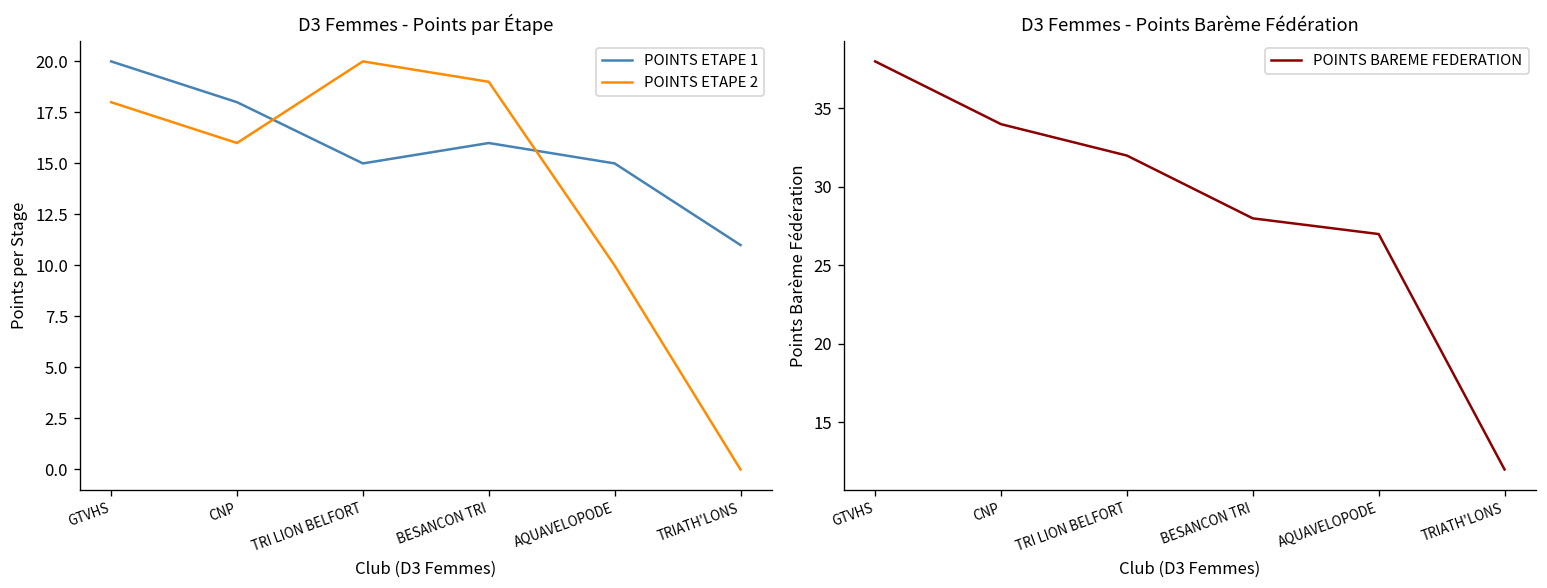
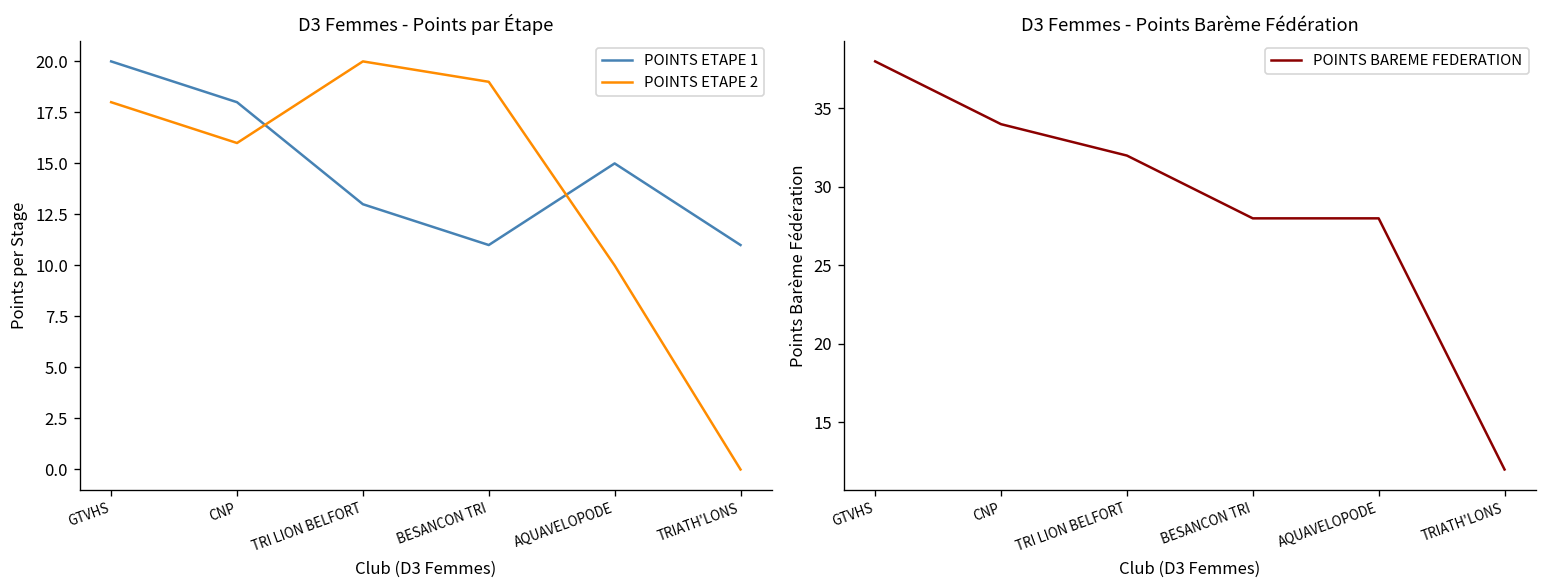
  {
    "D3 Femmes - Points par Étape": {
      "POINTS ETAPE 1": {
        "GTVHS": 20,
        "CNP": 18,
-       "TRI LION BELFORT": 15,
-       "BESANCON TRI": 16,
+       "TRI LION BELFORT": 13,
+       "BESANCON TRI": 11,
        "AQUAVELOPODE": 15,
        "TRIATH'LONS": 11
      },
      "POINTS ETAPE 2": {
        "GTVHS": 18,
        "CNP": 16,
        "TRI LION BELFORT": 20,
        "BESANCON TRI": 19,
        "AQUAVELOPODE": 10,
        "TRIATH'LONS": 0
      }
    },
    "D3 Femmes - Points Barème Fédération": {
      "GTVHS": 38,
      "CNP": 34,
      "TRI LION BELFORT": 32,
      "BESANCON TRI": 28,
-     "AQUAVELOPODE": 27,
+     "AQUAVELOPODE": 28,
      "TRIATH'LONS": 12
    }
  }
